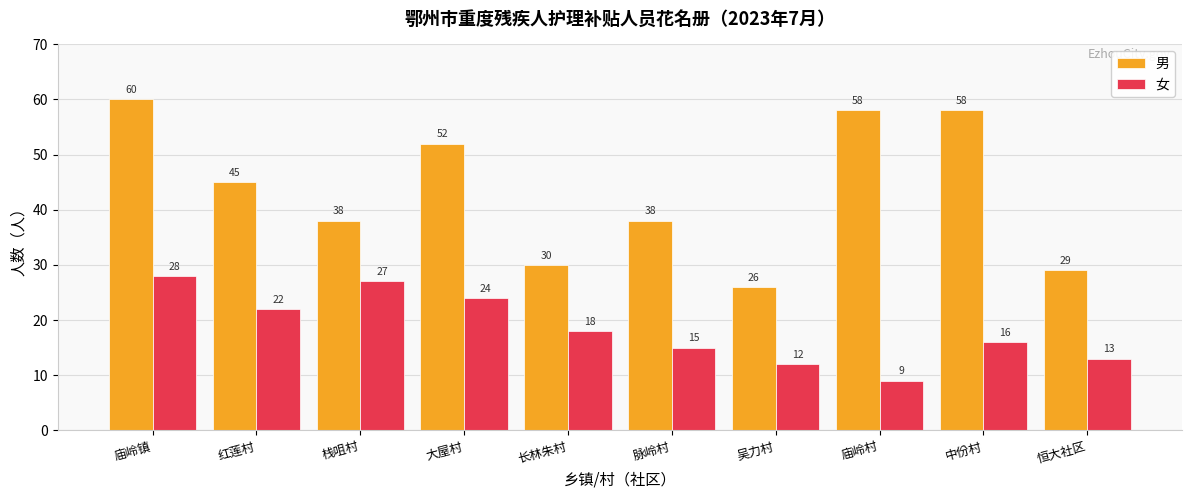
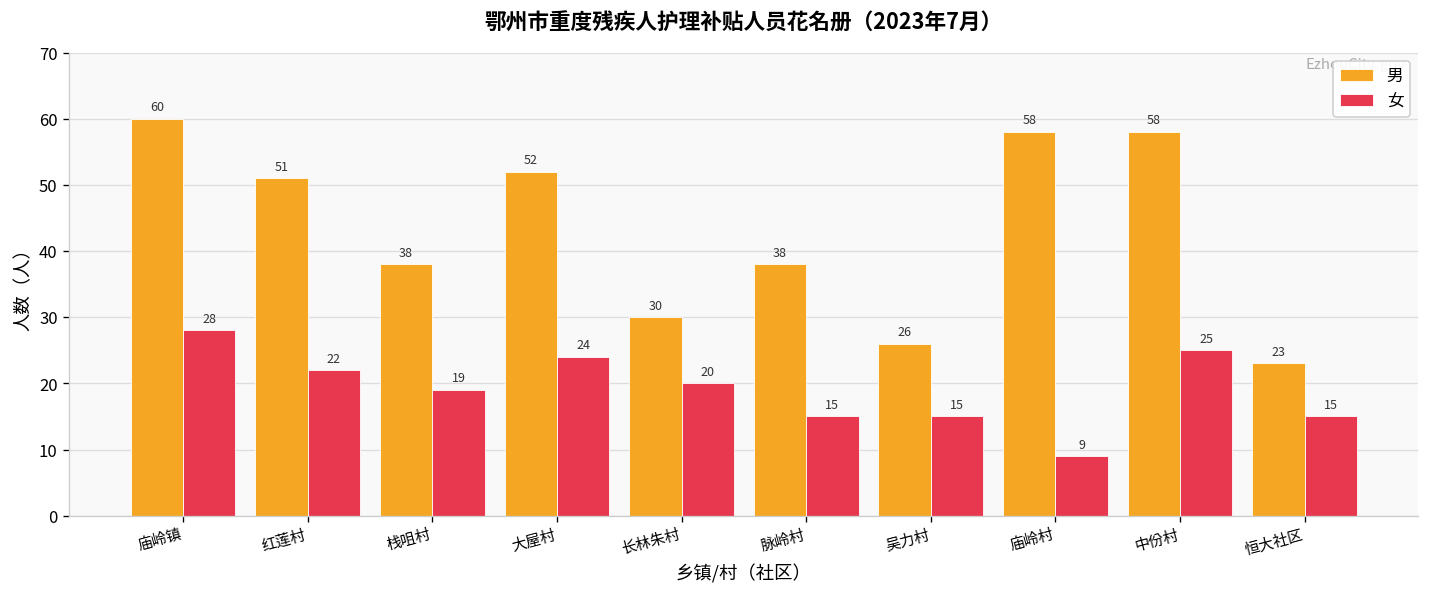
  {
    "男": {
      "庙岭镇": 60,
-     "红莲村": 45,
+     "红莲村": 51,
      "栈咀村": 38,
      "大屋村": 52,
      "长林朱村": 30,
      "脉岭村": 38,
      "吴力村": 26,
      "庙岭村": 58,
      "中份村": 58,
-     "恒大社区": 29
+     "恒大社区": 23
    },
    "女": {
      "庙岭镇": 28,
      "红莲村": 22,
-     "栈咀村": 27,
+     "栈咀村": 19,
      "大屋村": 24,
-     "长林朱村": 18,
+     "长林朱村": 20,
      "脉岭村": 15,
-     "吴力村": 12,
+     "吴力村": 15,
      "庙岭村": 9,
-     "中份村": 16,
-     "恒大社区": 13
+     "中份村": 25,
+     "恒大社区": 15
    }
  }
